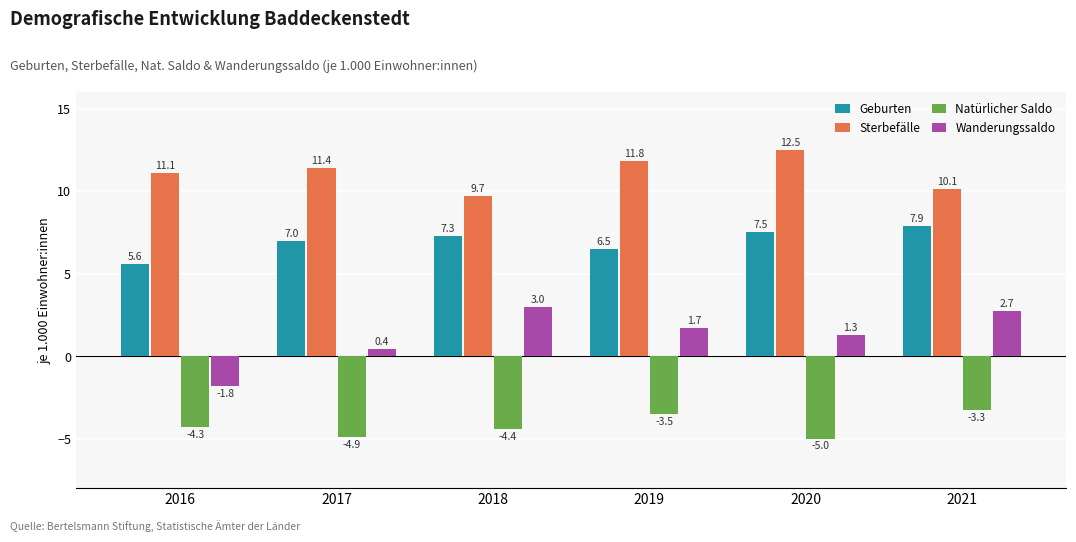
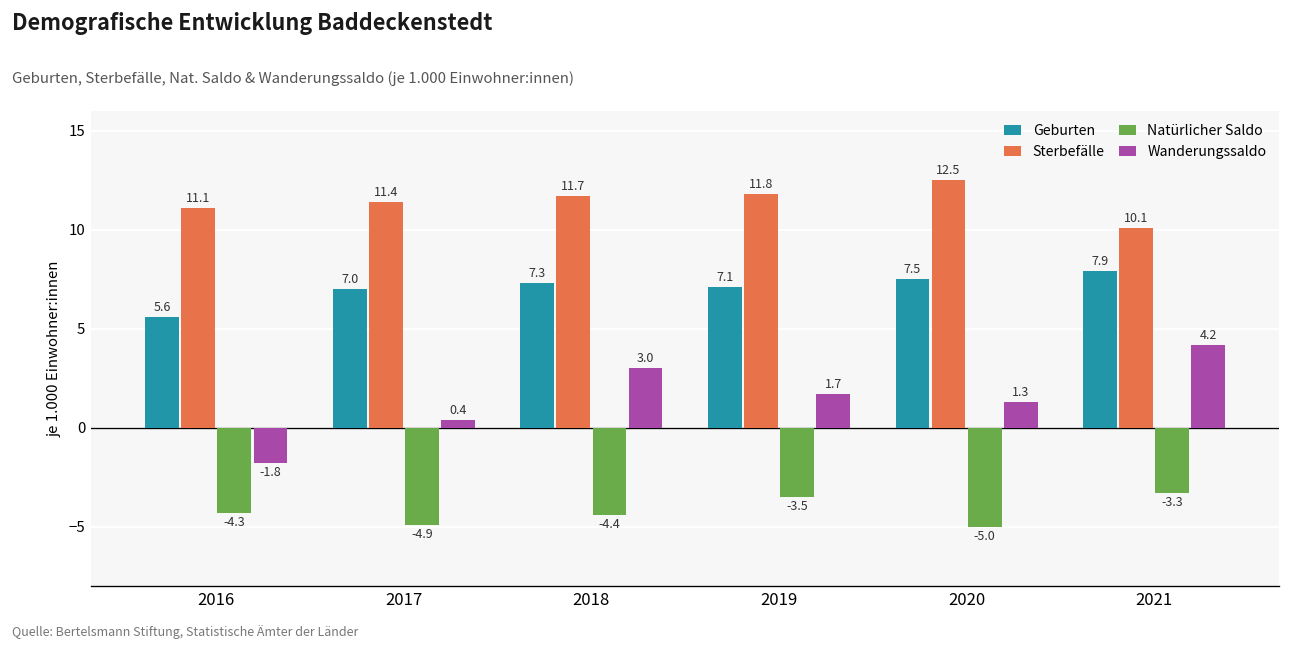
  {
    "Geburten": {
      "2016": 5.6,
      "2017": 7.0,
      "2018": 7.3,
-     "2019": 6.5,
+     "2019": 7.1,
      "2020": 7.5,
      "2021": 7.9
    },
    "Sterbefälle": {
      "2016": 11.1,
      "2017": 11.4,
-     "2018": 9.7,
+     "2018": 11.7,
      "2019": 11.8,
      "2020": 12.5,
      "2021": 10.1
    },
    "Natürlicher Saldo": {
      "2016": -4.3,
      "2017": -4.9,
      "2018": -4.4,
      "2019": -3.5,
      "2020": -5.0,
      "2021": -3.3
    },
    "Wanderungssaldo": {
      "2016": -1.8,
      "2017": 0.4,
      "2018": 3.0,
      "2019": 1.7,
      "2020": 1.3,
-     "2021": 2.7
+     "2021": 4.2
    }
  }
